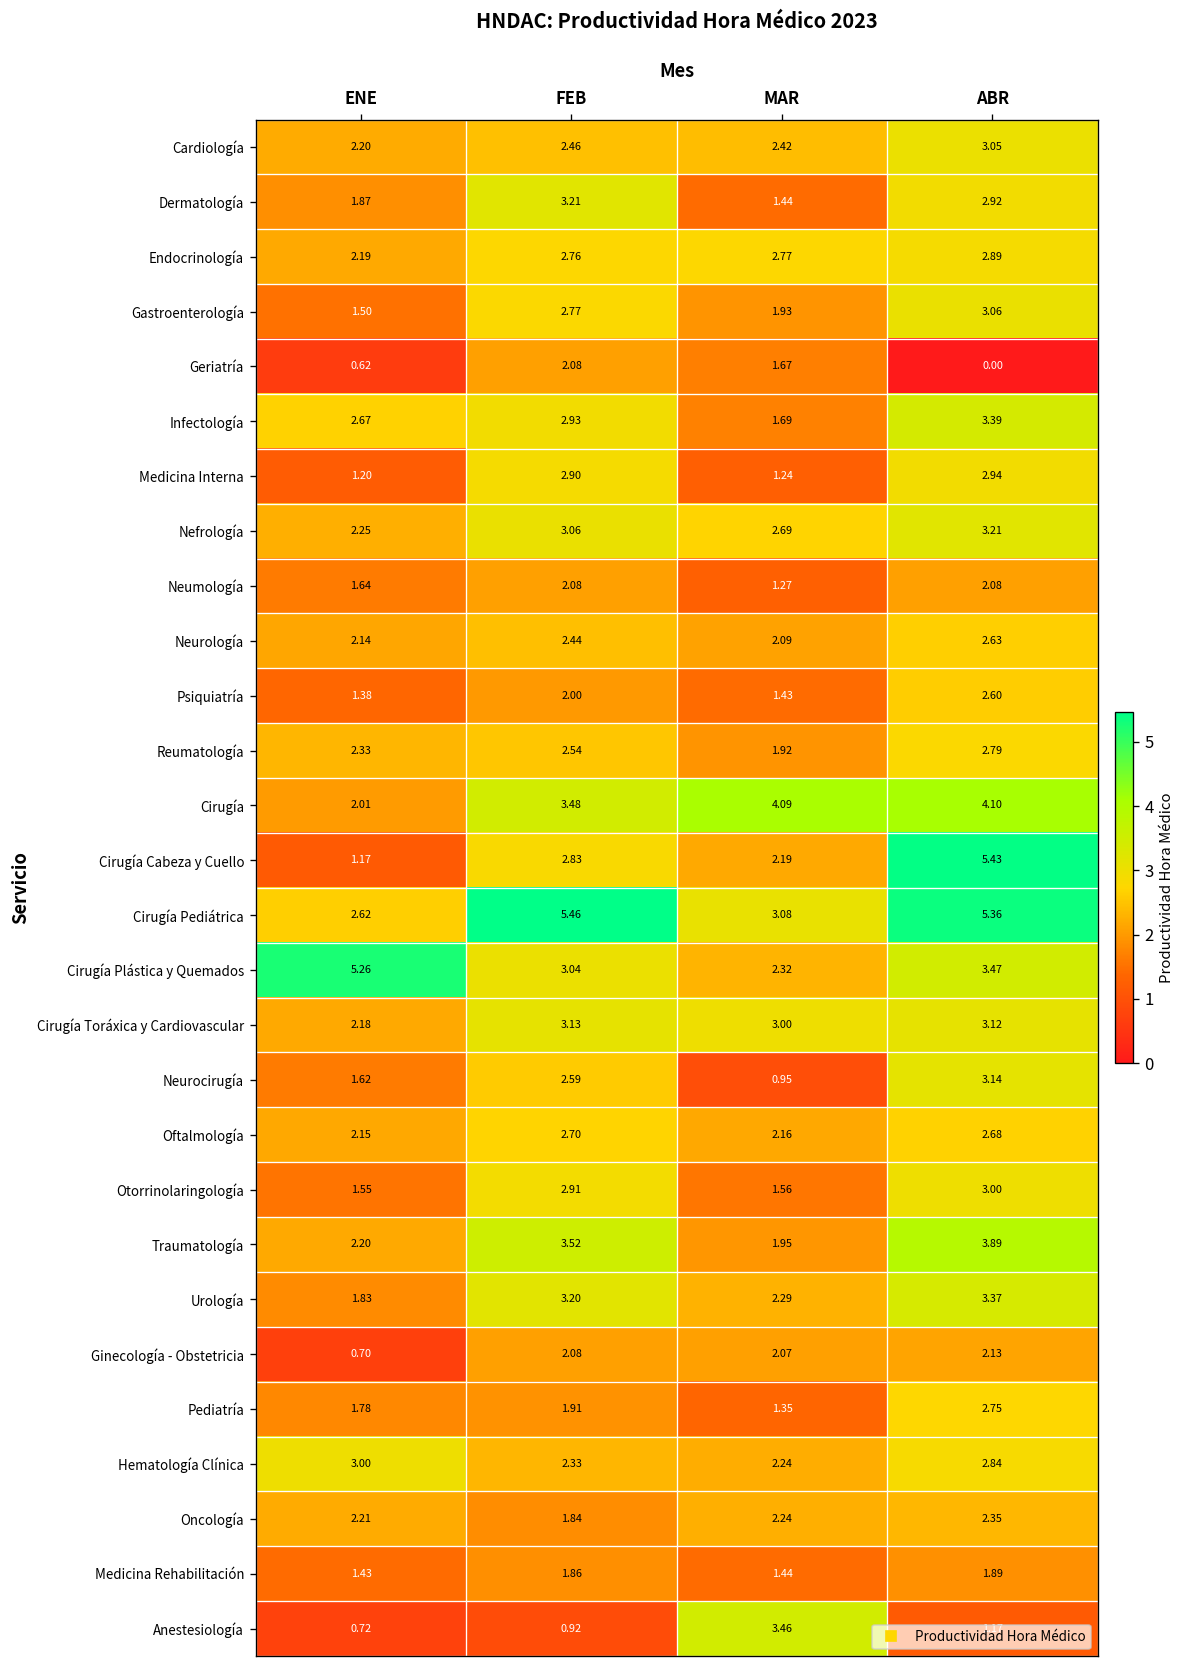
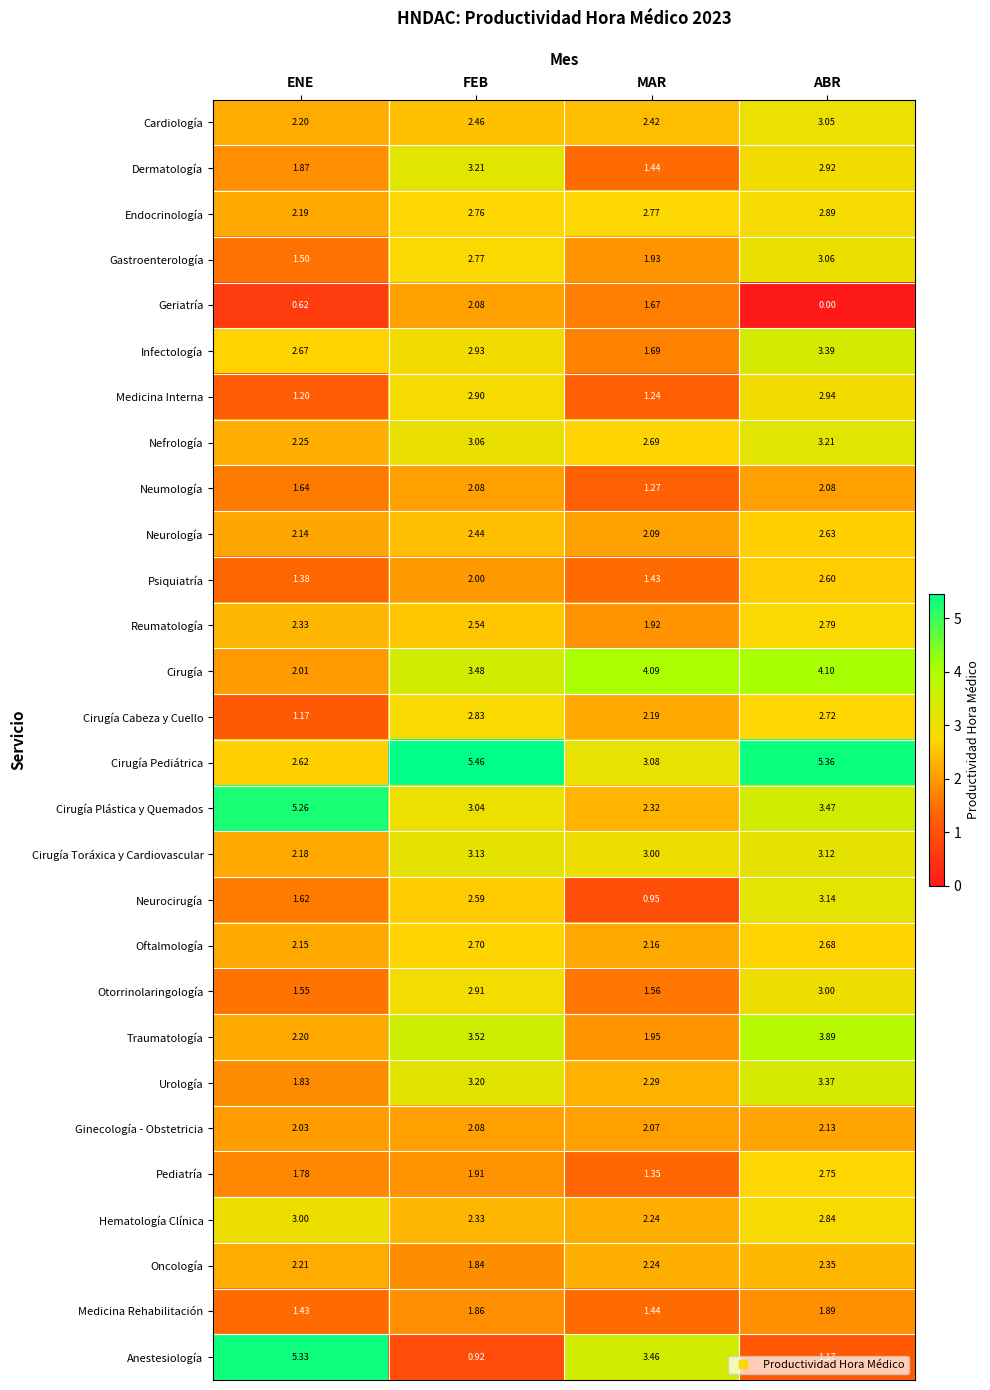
  {
    "Cardiología": {
      "ENE": 2.20,
      "FEB": 2.46,
      "MAR": 2.42,
      "ABR": 3.05
    },
    "Dermatología": {
      "ENE": 1.87,
      "FEB": 3.21,
      "MAR": 1.44,
      "ABR": 2.92
    },
    "Endocrinología": {
      "ENE": 2.19,
      "FEB": 2.76,
      "MAR": 2.77,
      "ABR": 2.89
    },
    "Gastroenterología": {
      "ENE": 1.50,
      "FEB": 2.77,
      "MAR": 1.93,
      "ABR": 3.06
    },
    "Geriatría": {
      "ENE": 0.62,
      "FEB": 2.08,
      "MAR": 1.67,
      "ABR": 0.00
    },
    "Infectología": {
      "ENE": 2.67,
      "FEB": 2.93,
      "MAR": 1.69,
      "ABR": 3.39
    },
    "Medicina Interna": {
      "ENE": 1.20,
      "FEB": 2.90,
      "MAR": 1.24,
      "ABR": 2.94
    },
    "Nefrología": {
      "ENE": 2.25,
      "FEB": 3.06,
      "MAR": 2.69,
      "ABR": 3.21
    },
    "Neumología": {
      "ENE": 1.64,
      "FEB": 2.08,
      "MAR": 1.27,
      "ABR": 2.08
    },
    "Neurología": {
      "ENE": 2.14,
      "FEB": 2.44,
      "MAR": 2.09,
      "ABR": 2.63
    },
    "Psiquiatría": {
      "ENE": 1.38,
      "FEB": 2.00,
      "MAR": 1.43,
      "ABR": 2.60
    },
    "Reumatología": {
      "ENE": 2.33,
      "FEB": 2.54,
      "MAR": 1.92,
      "ABR": 2.79
    },
    "Cirugía": {
      "ENE": 2.01,
      "FEB": 3.48,
      "MAR": 4.09,
      "ABR": 4.10
    },
    "Cirugía Cabeza y Cuello": {
      "ENE": 1.17,
      "FEB": 2.83,
      "MAR": 2.19,
-     "ABR": 5.43
+     "ABR": 2.72
    },
    "Cirugía Pediátrica": {
      "ENE": 2.62,
      "FEB": 5.46,
      "MAR": 3.08,
      "ABR": 5.36
    },
    "Cirugía Plástica y Quemados": {
      "ENE": 5.26,
      "FEB": 3.04,
      "MAR": 2.32,
      "ABR": 3.47
    },
    "Cirugía Toráxica y Cardiovascular": {
      "ENE": 2.18,
      "FEB": 3.13,
      "MAR": 3.00,
      "ABR": 3.12
    },
    "Neurocirugía": {
      "ENE": 1.62,
      "FEB": 2.59,
      "MAR": 0.95,
      "ABR": 3.14
    },
    "Oftalmología": {
      "ENE": 2.15,
      "FEB": 2.70,
      "MAR": 2.16,
      "ABR": 2.68
    },
    "Otorrinolaringología": {
      "ENE": 1.55,
      "FEB": 2.91,
      "MAR": 1.56,
      "ABR": 3.00
    },
    "Traumatología": {
      "ENE": 2.20,
      "FEB": 3.52,
      "MAR": 1.95,
      "ABR": 3.89
    },
    "Urología": {
      "ENE": 1.83,
      "FEB": 3.20,
      "MAR": 2.29,
      "ABR": 3.37
    },
    "Ginecología - Obstetricia": {
-     "ENE": 0.70,
+     "ENE": 2.03,
      "FEB": 2.08,
      "MAR": 2.07,
      "ABR": 2.13
    },
    "Pediatría": {
      "ENE": 1.78,
      "FEB": 1.91,
      "MAR": 1.35,
      "ABR": 2.75
    },
    "Hematología Clínica": {
      "ENE": 3.00,
      "FEB": 2.33,
      "MAR": 2.24,
      "ABR": 2.84
    },
    "Oncología": {
      "ENE": 2.21,
      "FEB": 1.84,
      "MAR": 2.24,
      "ABR": 2.35
    },
    "Medicina Rehabilitación": {
      "ENE": 1.43,
      "FEB": 1.86,
      "MAR": 1.44,
      "ABR": 1.89
    },
    "Anestesiología": {
-     "ENE": 0.72,
+     "ENE": 5.33,
      "FEB": 0.92,
      "MAR": 3.46
    }
  }
